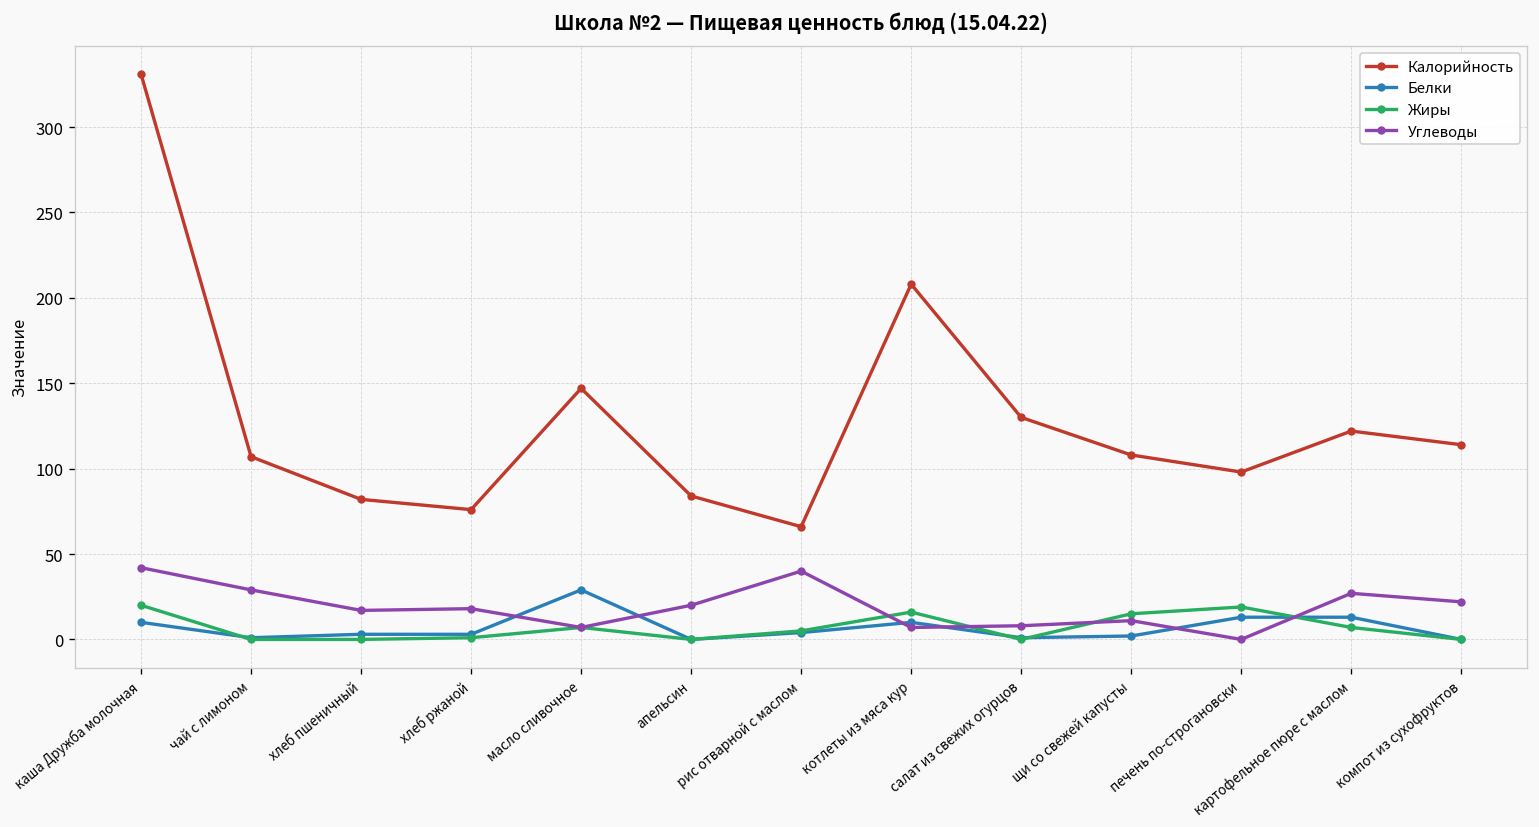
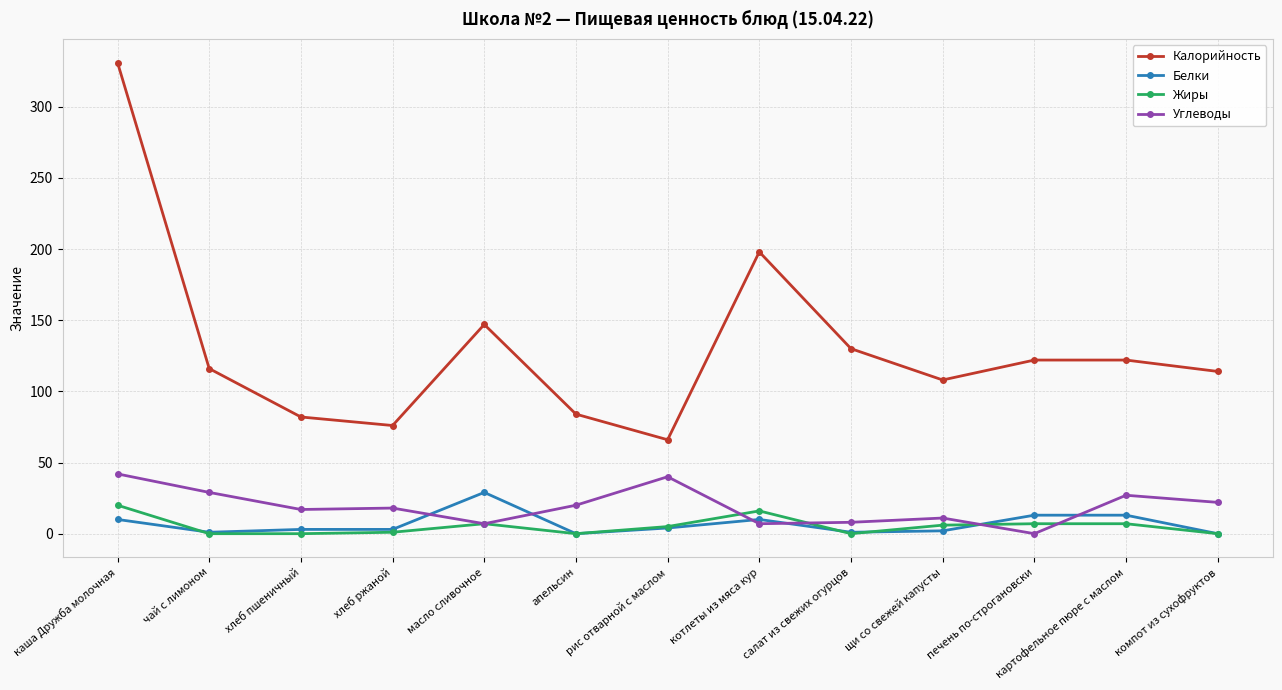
  {
    "Калорийность": {
      "каша Дружба молочная": 331,
-     "чай с лимоном": 107,
+     "чай с лимоном": 116,
      "хлеб пшеничный": 82,
      "хлеб ржаной": 76,
      "масло сливочное": 147,
      "апельсин": 84,
      "рис отварной с маслом": 66,
-     "котлеты из мяса кур": 208,
+     "котлеты из мяса кур": 198,
      "салат из свежих огурцов": 130,
      "щи со свежей капусты": 108,
-     "печень по-строгановски": 98,
+     "печень по-строгановски": 122,
      "картофельное пюре с маслом": 122,
      "компот из сухофруктов": 114
    },
    "Белки": {
      "каша Дружба молочная": 10,
      "хлеб пшеничный": 3,
      "хлеб ржаной": 3,
      "масло сливочное": 29,
      "котлеты из мяса кур": 10,
      "щи со свежей капусты": 2,
      "печень по-строгановски": 13,
      "картофельное пюре с маслом": 13
    },
    "Жиры": {
      "каша Дружба молочная": 20,
      "хлеб пшеничный": 0,
      "хлеб ржаной": 1,
      "котлеты из мяса кур": 16,
-     "щи со свежей капусты": 15,
-     "печень по-строгановски": 19,
+     "щи со свежей капусты": 6,
+     "печень по-строгановски": 7,
      "картофельное пюре с маслом": 7
    },
    "Углеводы": {
      "каша Дружба молочная": 42,
      "чай с лимоном": 29,
      "хлеб пшеничный": 17,
      "хлеб ржаной": 18,
      "апельсин": 20,
      "рис отварной с маслом": 40,
      "котлеты из мяса кур": 7,
      "салат из свежих огурцов": 8,
      "щи со свежей капусты": 11,
      "печень по-строгановски": 0,
      "картофельное пюре с маслом": 27,
      "компот из сухофруктов": 22
    }
  }
